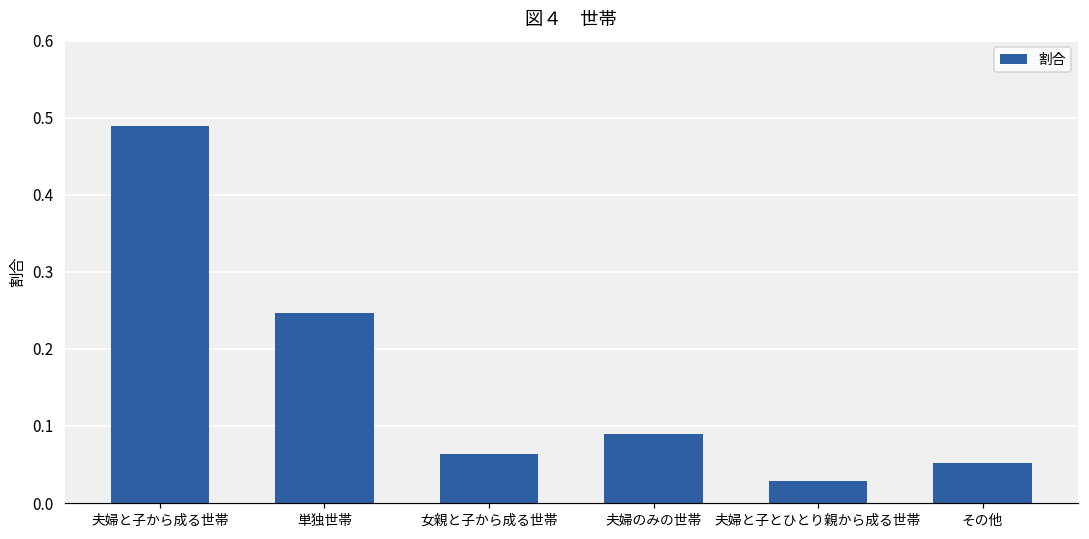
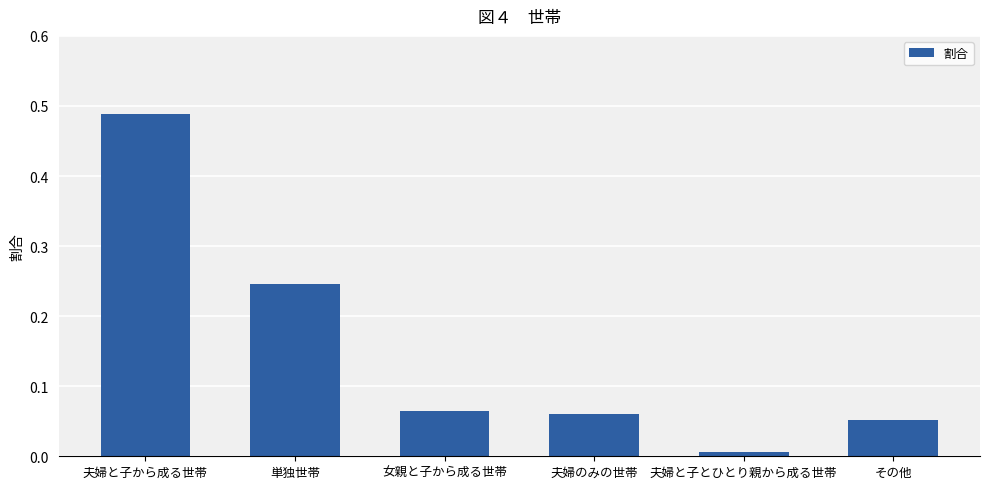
  {
    "夫婦と子から成る世帯": 0.49,
    "単独世帯": 0.25,
    "女親と子から成る世帯": 0.06,
-   "夫婦のみの世帯": 0.09,
-   "夫婦と子とひとり親から成る世帯": 0.03,
+   "夫婦のみの世帯": 0.06,
+   "夫婦と子とひとり親から成る世帯": 0.01,
    "その他": 0.05
  }
